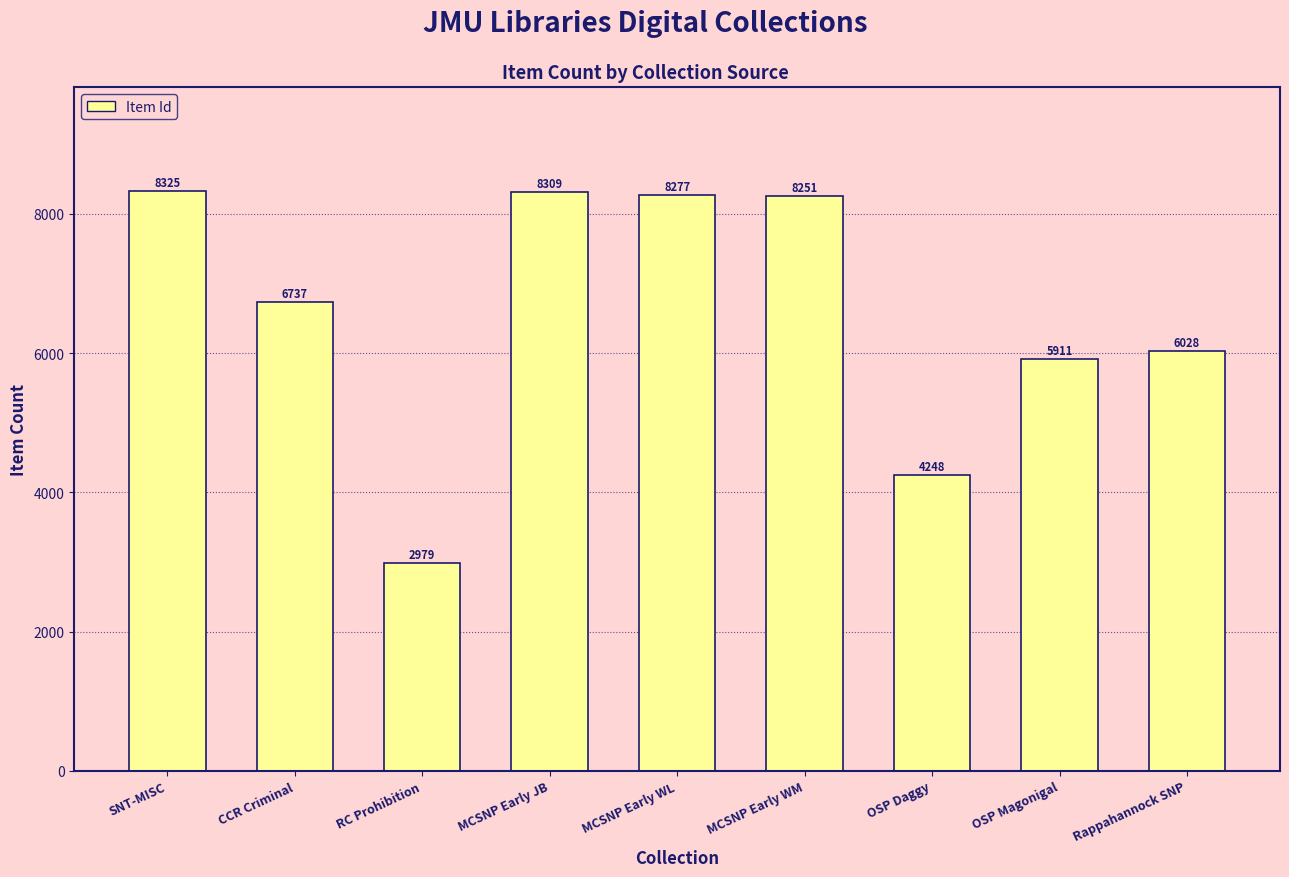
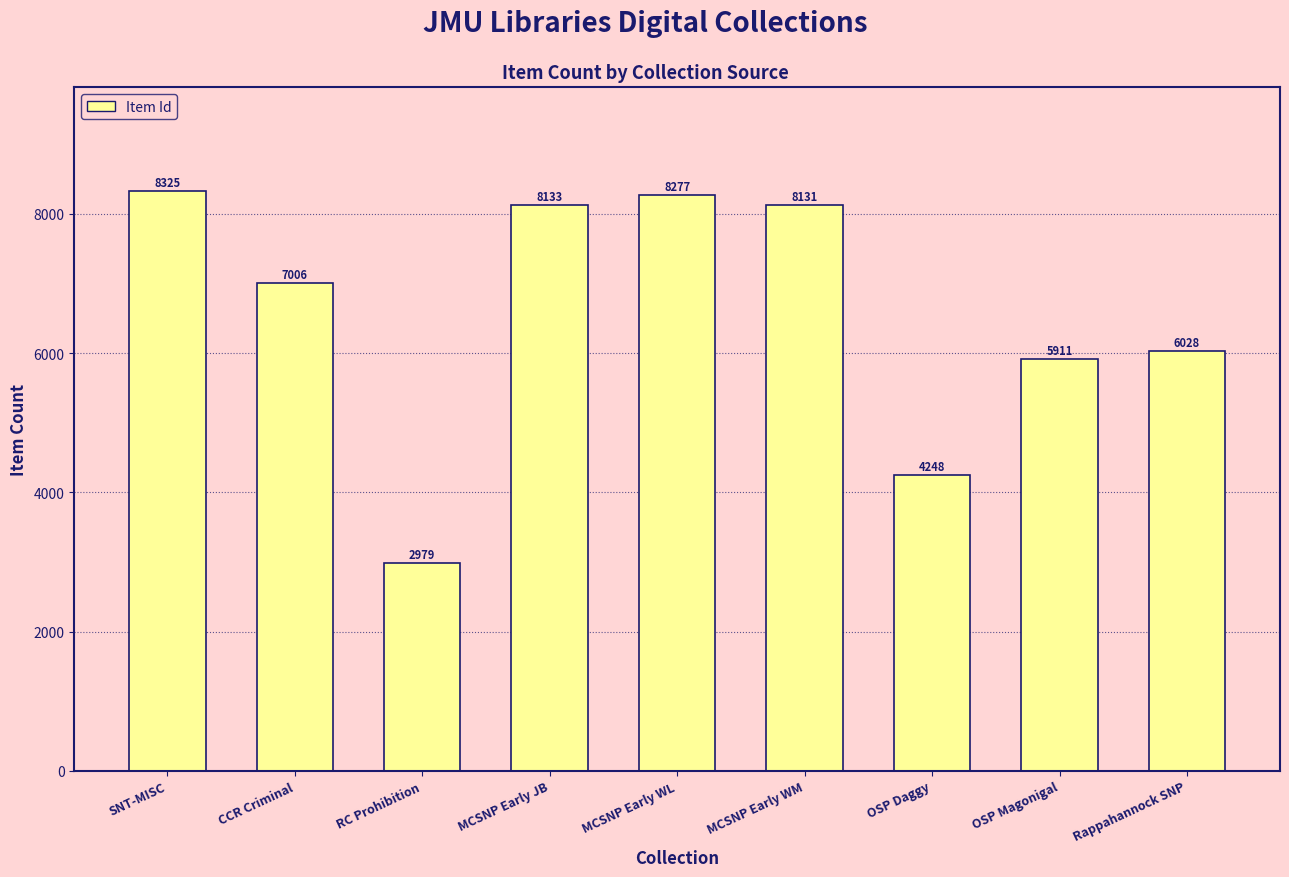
  {
    "SNT-MISC": 8325,
-   "CCR Criminal": 6737,
+   "CCR Criminal": 7006,
    "RC Prohibition": 2979,
-   "MCSNP Early JB": 8309,
+   "MCSNP Early JB": 8133,
    "MCSNP Early WL": 8277,
-   "MCSNP Early WM": 8251,
+   "MCSNP Early WM": 8131,
    "OSP Daggy": 4248,
    "OSP Magonigal": 5911,
    "Rappahannock SNP": 6028
  }
